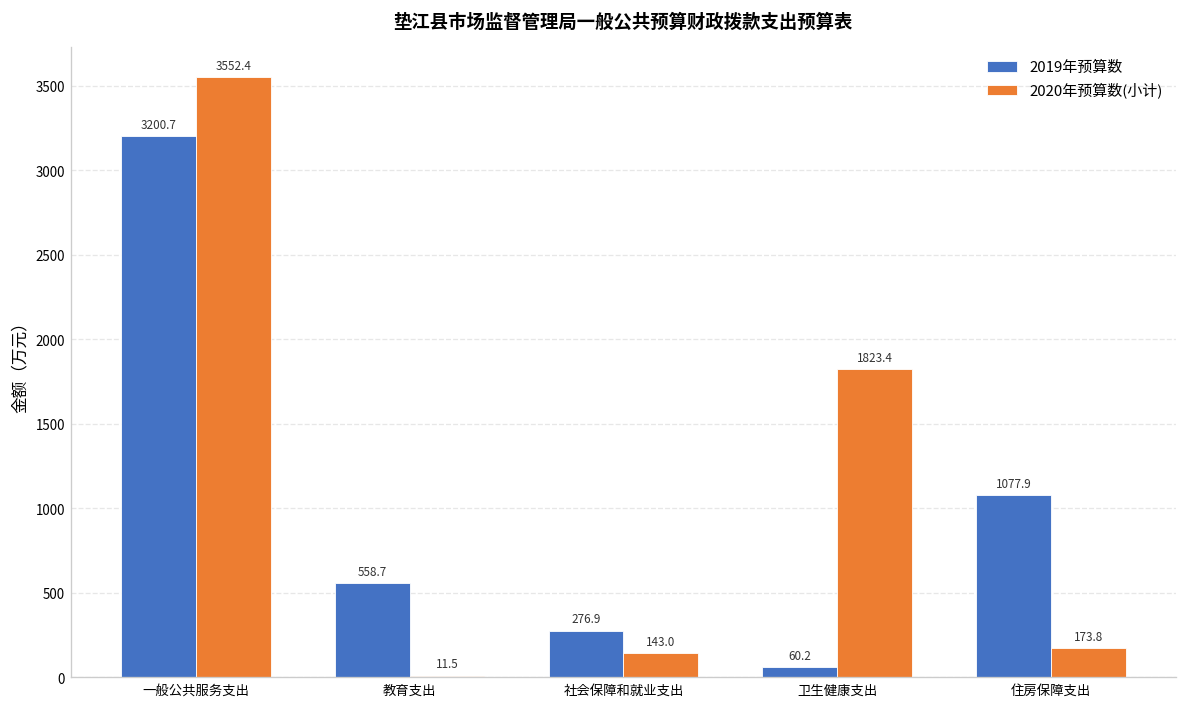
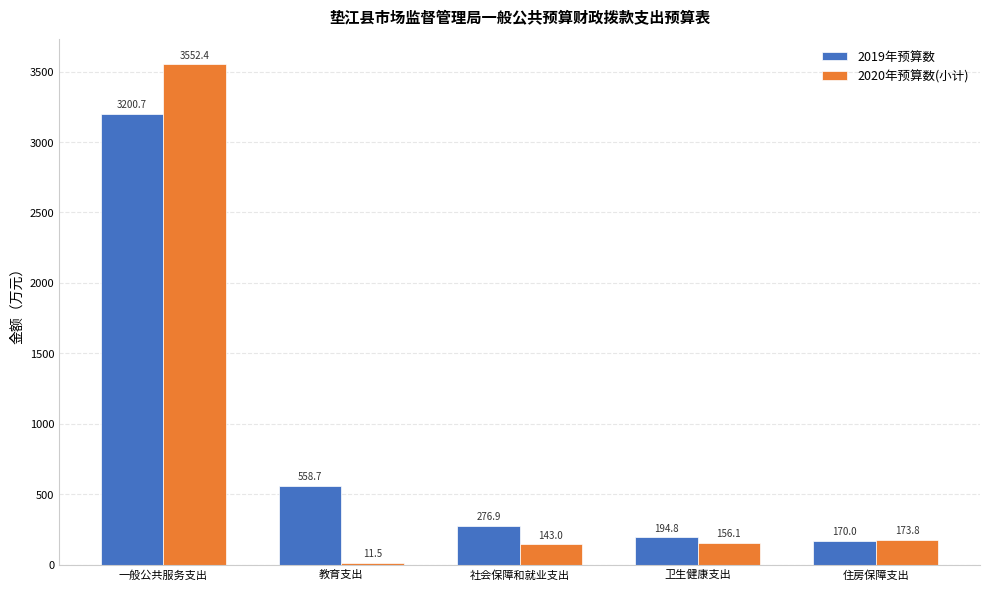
  {
    "2019年预算数": {
      "一般公共服务支出": 3200.7,
      "教育支出": 558.7,
      "社会保障和就业支出": 276.9,
-     "卫生健康支出": 60.2,
-     "住房保障支出": 1077.9
+     "卫生健康支出": 194.8,
+     "住房保障支出": 170.0
    },
    "2020年预算数(小计)": {
      "一般公共服务支出": 3552.4,
      "教育支出": 11.5,
      "社会保障和就业支出": 143.0,
-     "卫生健康支出": 1823.4,
+     "卫生健康支出": 156.1,
      "住房保障支出": 173.8
    }
  }
